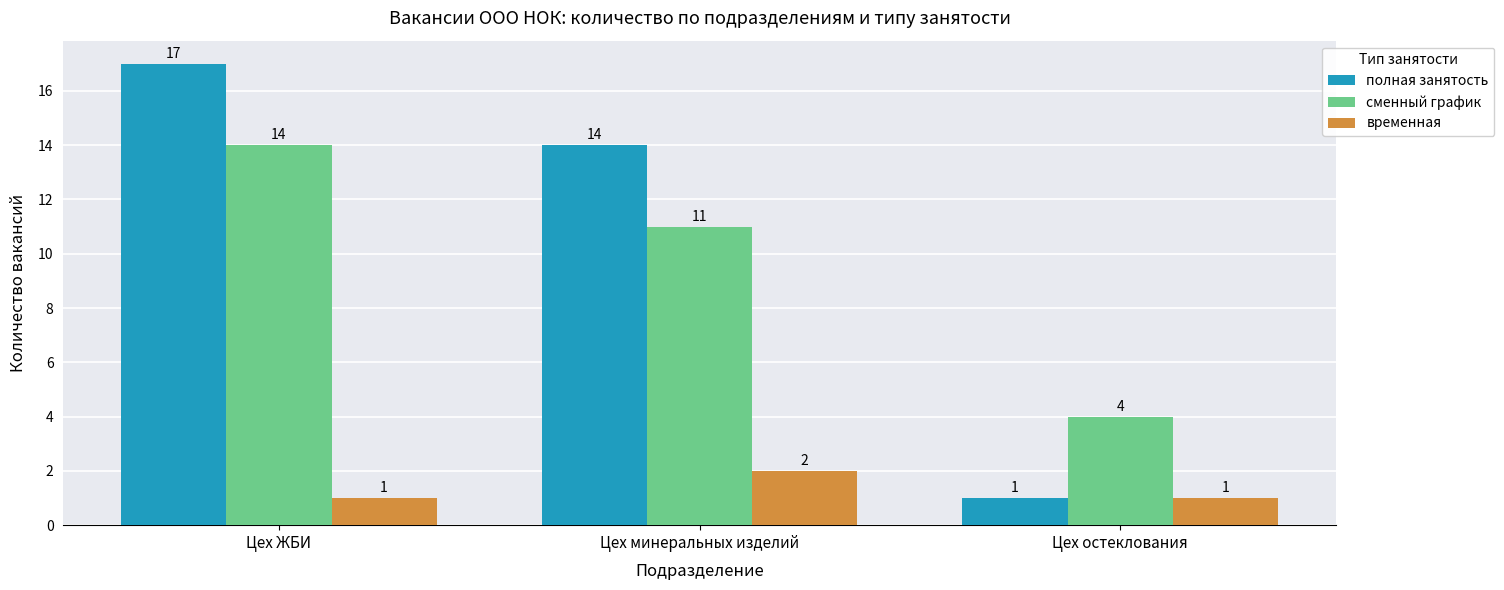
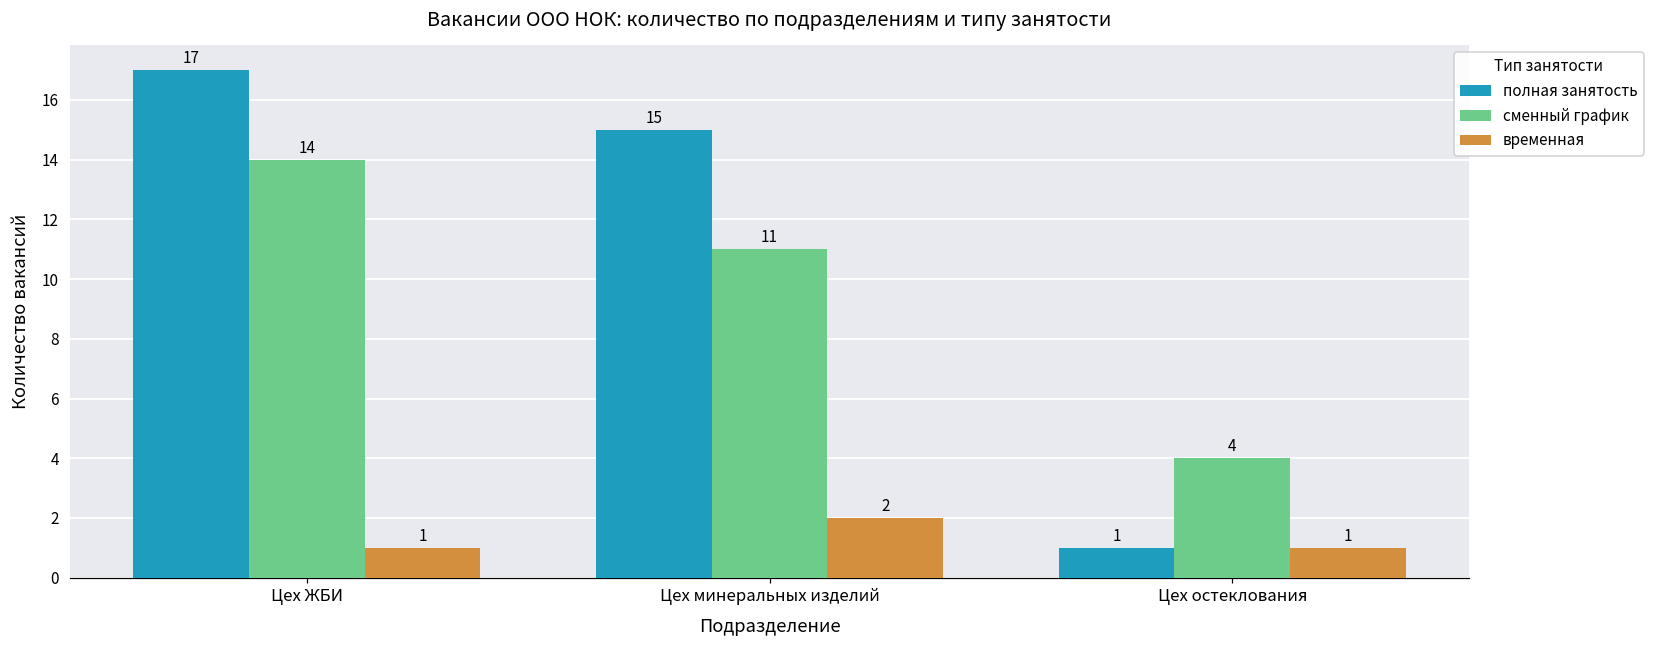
  {
    "полная занятость": {
      "Цех ЖБИ": 17,
-     "Цех минеральных изделий": 14,
+     "Цех минеральных изделий": 15,
      "Цех остеклования": 1
    },
    "сменный график": {
      "Цех ЖБИ": 14,
      "Цех минеральных изделий": 11,
      "Цех остеклования": 4
    },
    "временная": {
      "Цех ЖБИ": 1,
      "Цех минеральных изделий": 2,
      "Цех остеклования": 1
    }
  }
